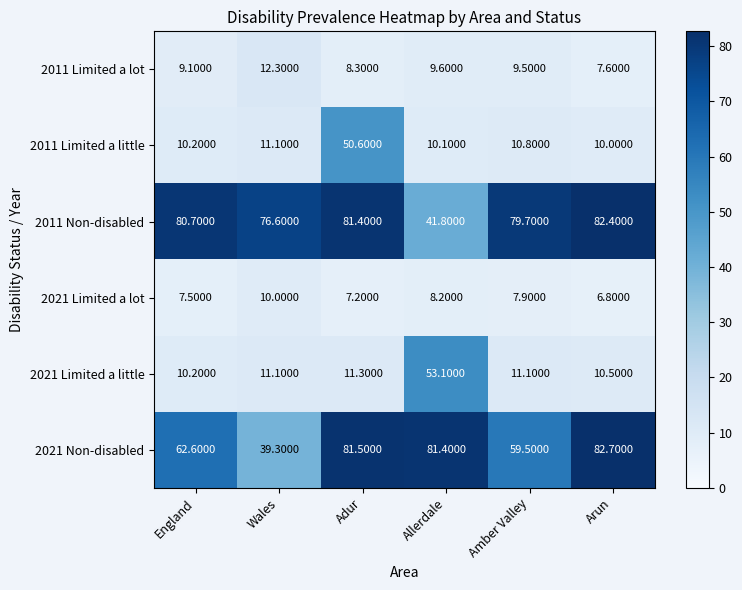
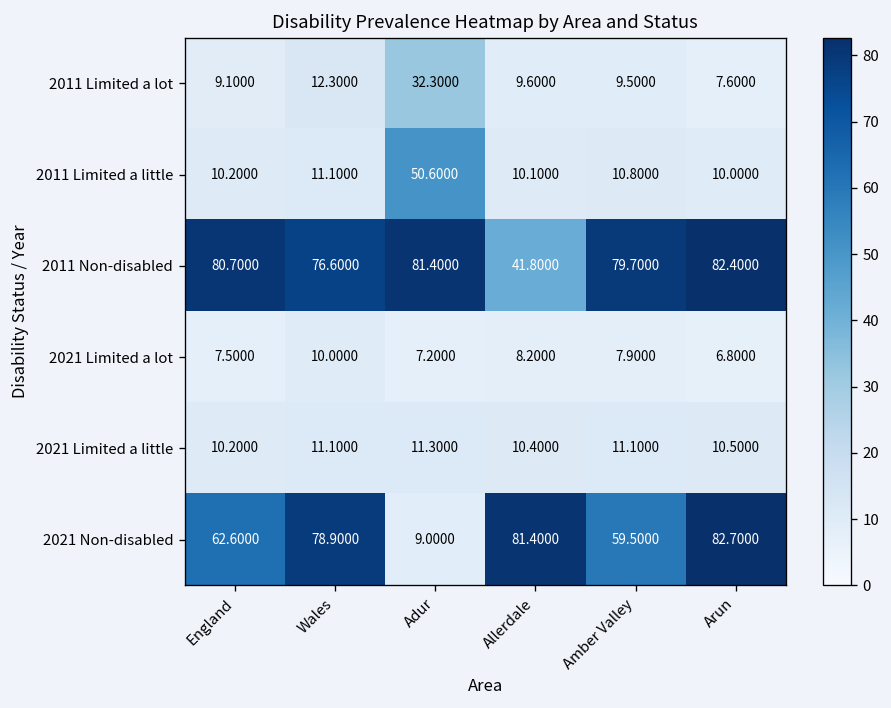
  {
    "2011 Limited a lot": {
      "England": 9.1000,
      "Wales": 12.3000,
-     "Adur": 8.3000,
+     "Adur": 32.3000,
      "Allerdale": 9.6000,
      "Amber Valley": 9.5000,
      "Arun": 7.6000
    },
    "2011 Limited a little": {
      "England": 10.2000,
      "Wales": 11.1000,
      "Adur": 50.6000,
      "Allerdale": 10.1000,
      "Amber Valley": 10.8000,
      "Arun": 10.0000
    },
    "2011 Non-disabled": {
      "England": 80.7000,
      "Wales": 76.6000,
      "Adur": 81.4000,
      "Allerdale": 41.8000,
      "Amber Valley": 79.7000,
      "Arun": 82.4000
    },
    "2021 Limited a lot": {
      "England": 7.5000,
      "Wales": 10.0000,
      "Adur": 7.2000,
      "Allerdale": 8.2000,
      "Amber Valley": 7.9000,
      "Arun": 6.8000
    },
    "2021 Limited a little": {
      "England": 10.2000,
      "Wales": 11.1000,
      "Adur": 11.3000,
-     "Allerdale": 53.1000,
+     "Allerdale": 10.4000,
      "Amber Valley": 11.1000,
      "Arun": 10.5000
    },
    "2021 Non-disabled": {
      "England": 62.6000,
-     "Wales": 39.3000,
-     "Adur": 81.5000,
+     "Wales": 78.9000,
+     "Adur": 9.0000,
      "Allerdale": 81.4000,
      "Amber Valley": 59.5000,
      "Arun": 82.7000
    }
  }
